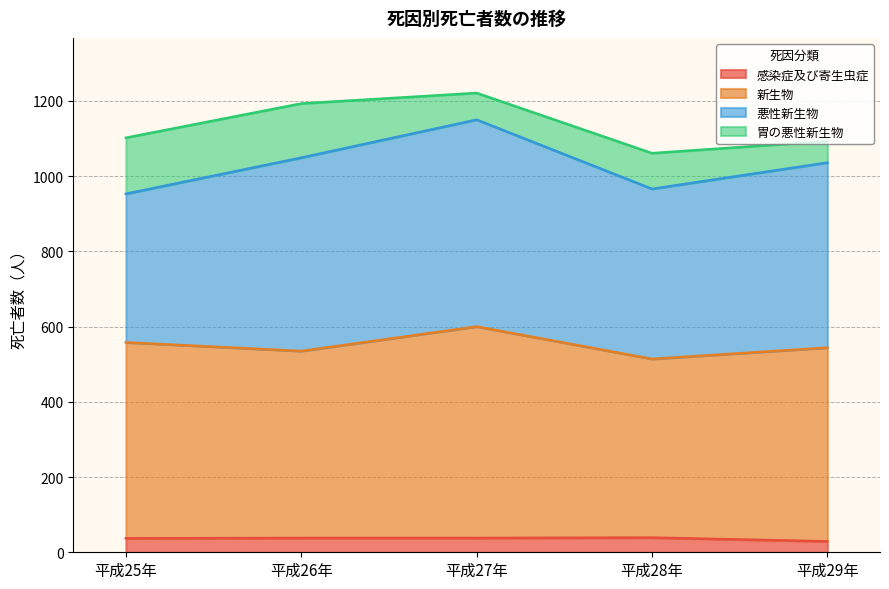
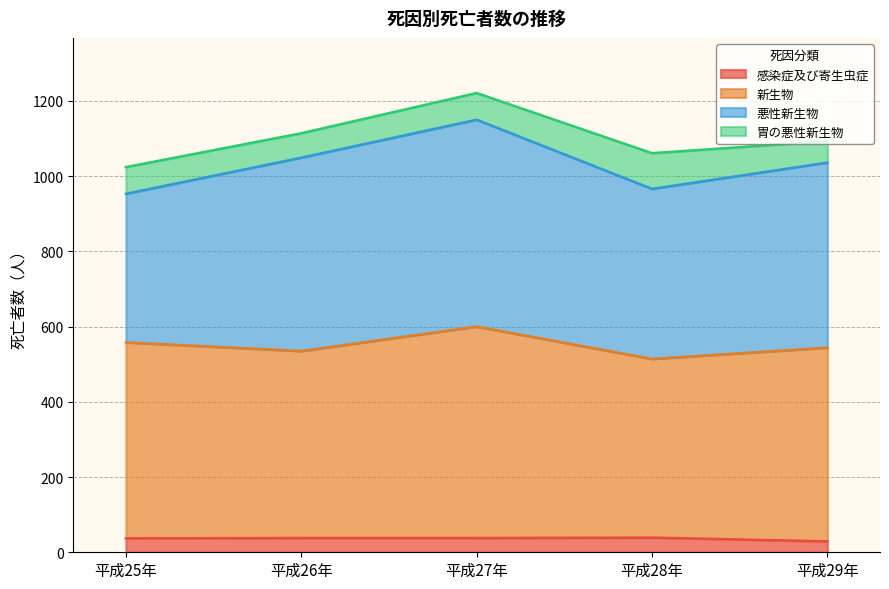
  {
    "悪性新生物": {
      "平成25年": 400,
      "平成26年": 510,
      "平成27年": 550,
      "平成28年": 450,
      "平成29年": 490
    },
    "胃の悪性新生物": {
-     "平成25年": 150,
-     "平成26年": 140,
+     "平成25年": 70,
+     "平成26年": 70,
      "平成27年": 70,
      "平成28年": 100
    }
  }
